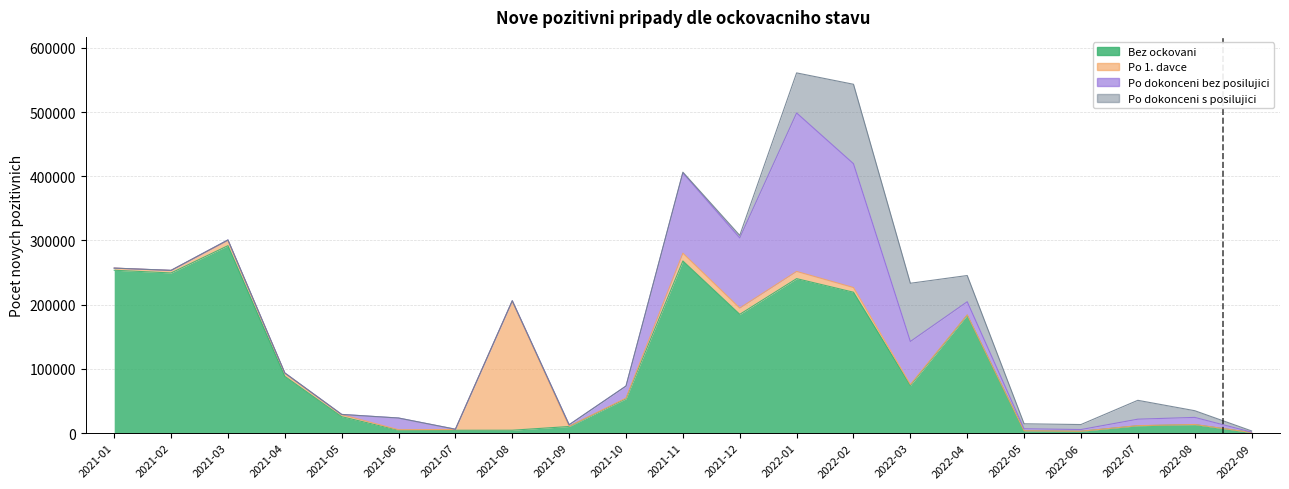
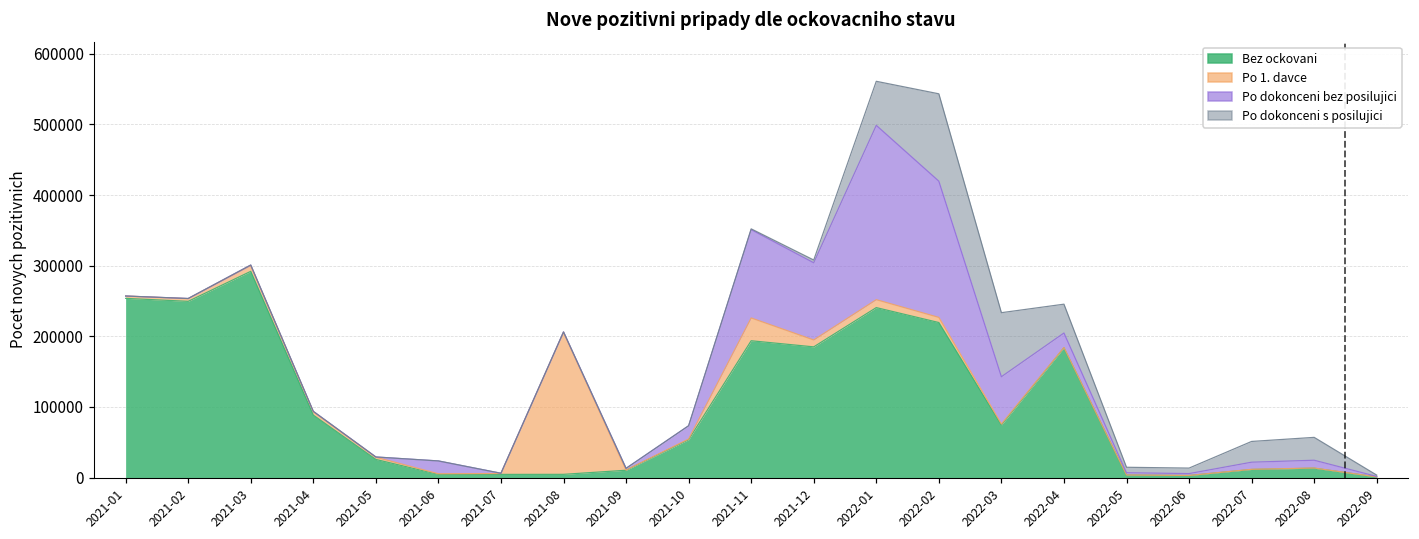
  {
    "Bez ockovani": {
      "2021-03": 290000,
      "2021-04": 90000,
      "2021-08": 0,
-     "2021-11": 270000,
+     "2021-11": 190000,
      "2021-12": 190000,
      "2022-01": 240000,
      "2022-02": 220000
    },
    "Po 1. davce": {
-     "2021-11": 10000,
+     "2021-11": 30000,
      "2021-12": 10000,
      "2022-01": 10000,
      "2022-02": 10000
    },
    "Po dokonceni bez posilujici": {
      "2022-01": 250000,
      "2022-02": 190000,
      "2022-03": 70000,
      "2022-04": 20000,
      "2022-07": 10000,
      "2022-08": 10000
    },
    "Po dokonceni s posilujici": {
      "2022-01": 60000,
      "2022-02": 120000,
      "2022-03": 90000,
      "2022-04": 40000,
      "2022-05": 10000,
      "2022-06": 10000,
      "2022-07": 30000,
-     "2022-08": 10000
+     "2022-08": 30000
    }
  }
